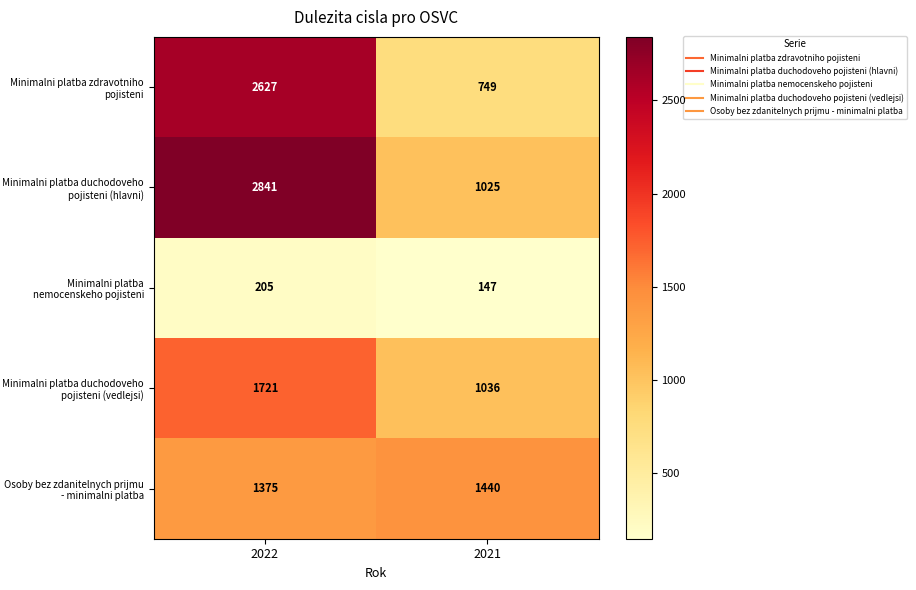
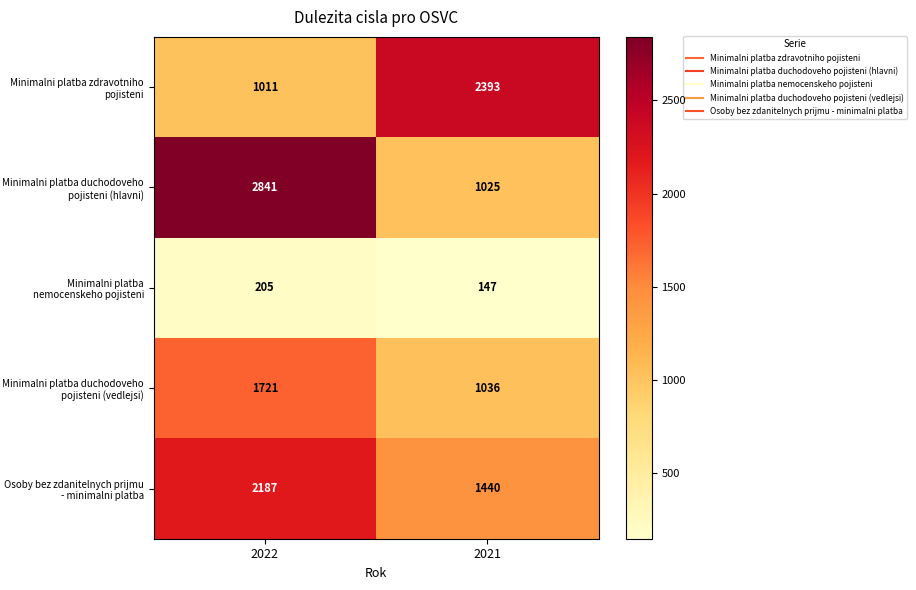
  {
    "Minimalni platba zdravotniho pojisteni": {
-     "2022": 2627,
-     "2021": 749
+     "2022": 1011,
+     "2021": 2393
    },
    "Minimalni platba duchodoveho pojisteni (hlavni)": {
      "2022": 2841,
      "2021": 1025
    },
    "Minimalni platba nemocenskeho pojisteni": {
      "2022": 205,
      "2021": 147
    },
    "Minimalni platba duchodoveho pojisteni (vedlejsi)": {
      "2022": 1721,
      "2021": 1036
    },
    "Osoby bez zdanitelnych prijmu - minimalni platba": {
-     "2022": 1375,
+     "2022": 2187,
      "2021": 1440
    }
  }
